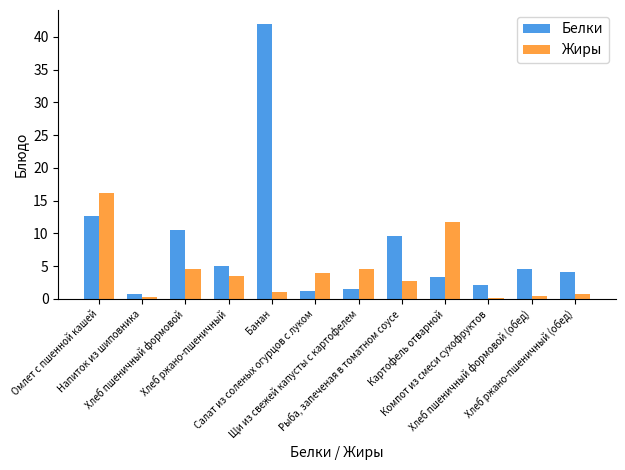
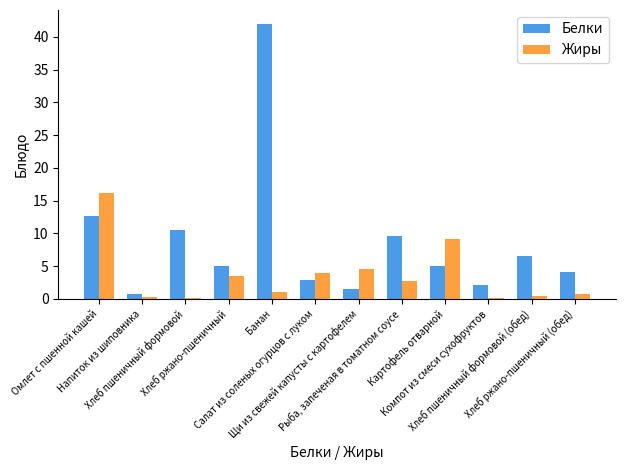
  {
    "Белки": {
      "Омлет с пшенной кашей": 13,
      "Напиток из шиповника": 1,
      "Хлеб пшеничный формовой": 11,
      "Хлеб ржано-пшеничный": 5,
      "Банан": 42,
-     "Салат из соленых огурцов с луком": 1,
+     "Салат из соленых огурцов с луком": 3,
      "Щи из свежей капусты с картофелем": 2,
      "Рыба, запеченая в томатном соусе": 10,
-     "Картофель отварной": 3,
+     "Картофель отварной": 5,
      "Компот из смеси сухофруктов": 2,
-     "Хлеб пшеничный формовой (обед)": 5,
+     "Хлеб пшеничный формовой (обед)": 7,
      "Хлеб ржано-пшеничный (обед)": 4
    },
    "Жиры": {
      "Омлет с пшенной кашей": 16,
-     "Хлеб пшеничный формовой": 5,
+     "Хлеб пшеничный формовой": 0,
      "Хлеб ржано-пшеничный": 4,
      "Банан": 1,
      "Салат из соленых огурцов с луком": 4,
      "Щи из свежей капусты с картофелем": 5,
      "Рыба, запеченая в томатном соусе": 3,
-     "Картофель отварной": 12,
+     "Картофель отварной": 9,
      "Хлеб пшеничный формовой (обед)": 1,
      "Хлеб ржано-пшеничный (обед)": 1
    }
  }
